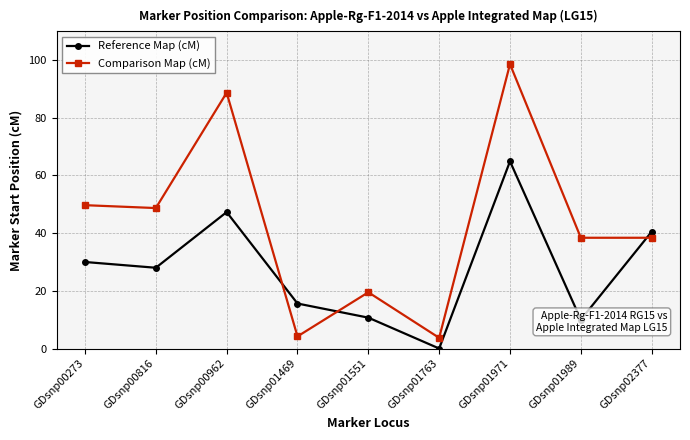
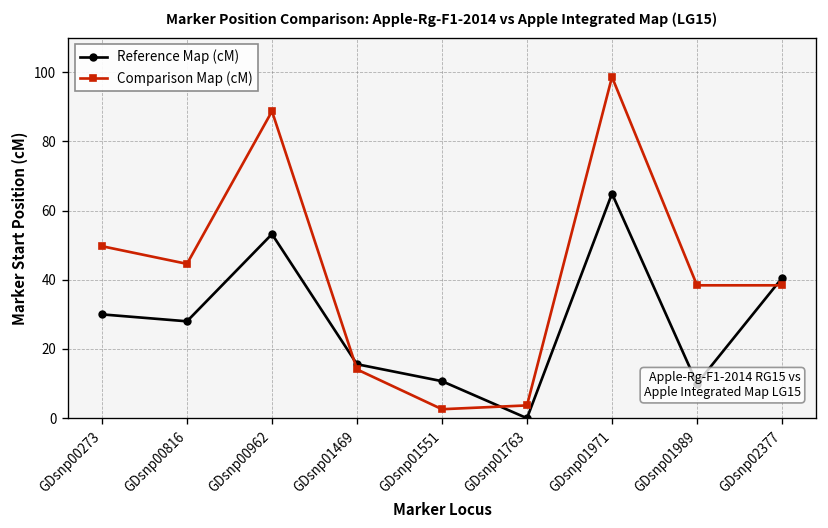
  {
    "Reference Map (cM)": {
      "GDsnp00273": 30,
      "GDsnp00816": 28,
-     "GDsnp00962": 47,
+     "GDsnp00962": 53,
      "GDsnp01469": 16,
      "GDsnp01551": 11,
      "GDsnp01763": 0,
      "GDsnp01971": 65,
      "GDsnp02377": 41
    },
    "Comparison Map (cM)": {
      "GDsnp00273": 50,
-     "GDsnp00816": 49,
+     "GDsnp00816": 45,
      "GDsnp00962": 89,
-     "GDsnp01469": 4,
-     "GDsnp01551": 20,
+     "GDsnp01469": 14,
+     "GDsnp01551": 3,
      "GDsnp01763": 4,
      "GDsnp01971": 99,
      "GDsnp01989": 38,
      "GDsnp02377": 38
    }
  }
